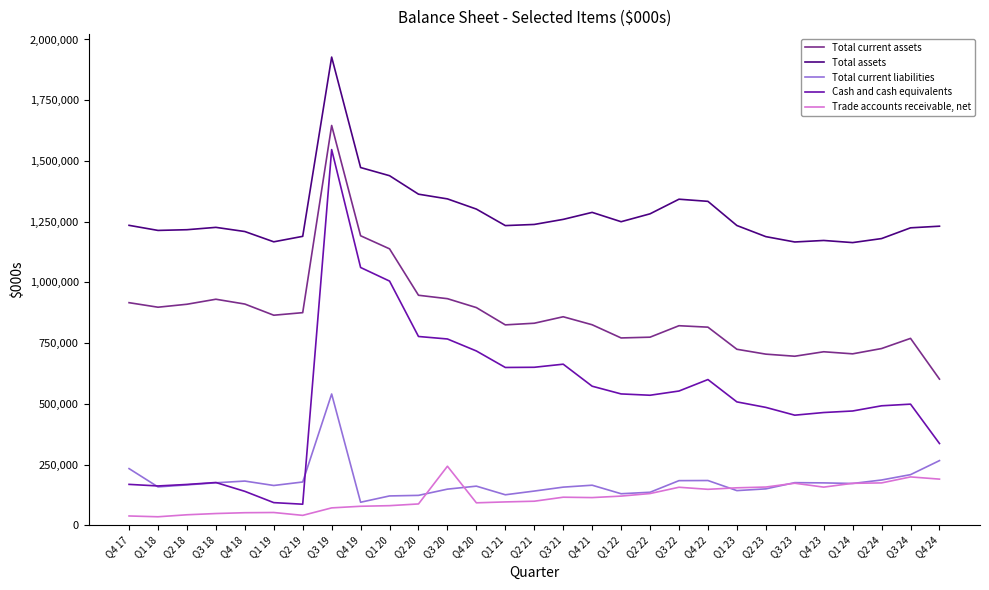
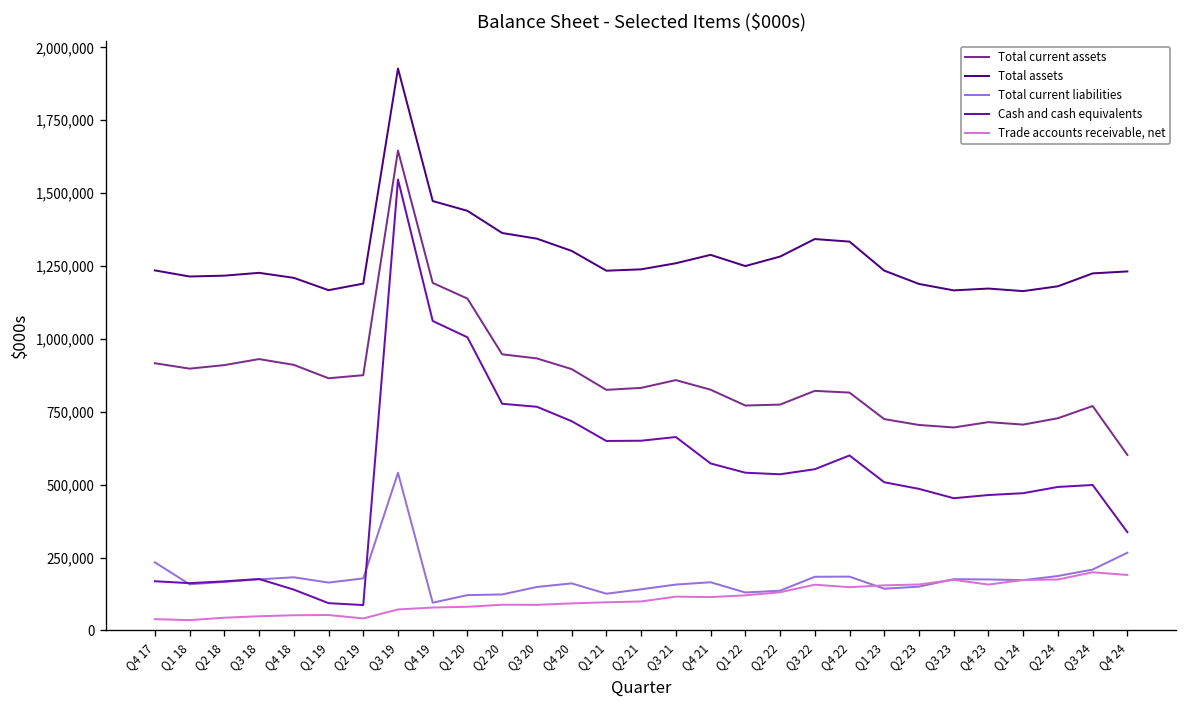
  {
    "Total current liabilities": {
      "Q4 17": "230,000",
      "Q4 18": "180,000",
      "Q1 19": "160,000",
      "Q2 19": "180,000",
      "Q3 19": "540,000",
      "Q4 19": "100,000",
      "Q1 20": "120,000",
      "Q2 20": "120,000",
      "Q3 20": "150,000",
      "Q4 20": "160,000",
      "Q1 21": "130,000",
      "Q2 21": "140,000",
      "Q3 21": "160,000",
      "Q4 21": "170,000",
      "Q3 22": "180,000",
      "Q4 22": "180,000",
      "Q1 23": "140,000",
      "Q4 23": "170,000",
      "Q2 24": "190,000",
      "Q4 24": "270,000"
    },
    "Trade accounts receivable, net": {
      "Q4 17": "40,000",
      "Q1 18": "40,000",
      "Q2 18": "40,000",
      "Q3 18": "50,000",
      "Q4 18": "50,000",
      "Q1 19": "50,000",
      "Q2 19": "40,000",
      "Q3 19": "70,000",
      "Q4 19": "80,000",
      "Q1 20": "80,000",
      "Q2 20": "90,000",
-     "Q3 20": "240,000",
+     "Q3 20": "90,000",
      "Q4 20": "90,000",
      "Q1 21": "100,000",
      "Q2 21": "100,000",
      "Q3 21": "120,000",
      "Q4 21": "110,000",
      "Q3 22": "160,000",
      "Q4 22": "150,000",
      "Q1 23": "150,000",
      "Q4 23": "160,000",
      "Q2 24": "170,000",
      "Q4 24": "190,000"
    }
  }
